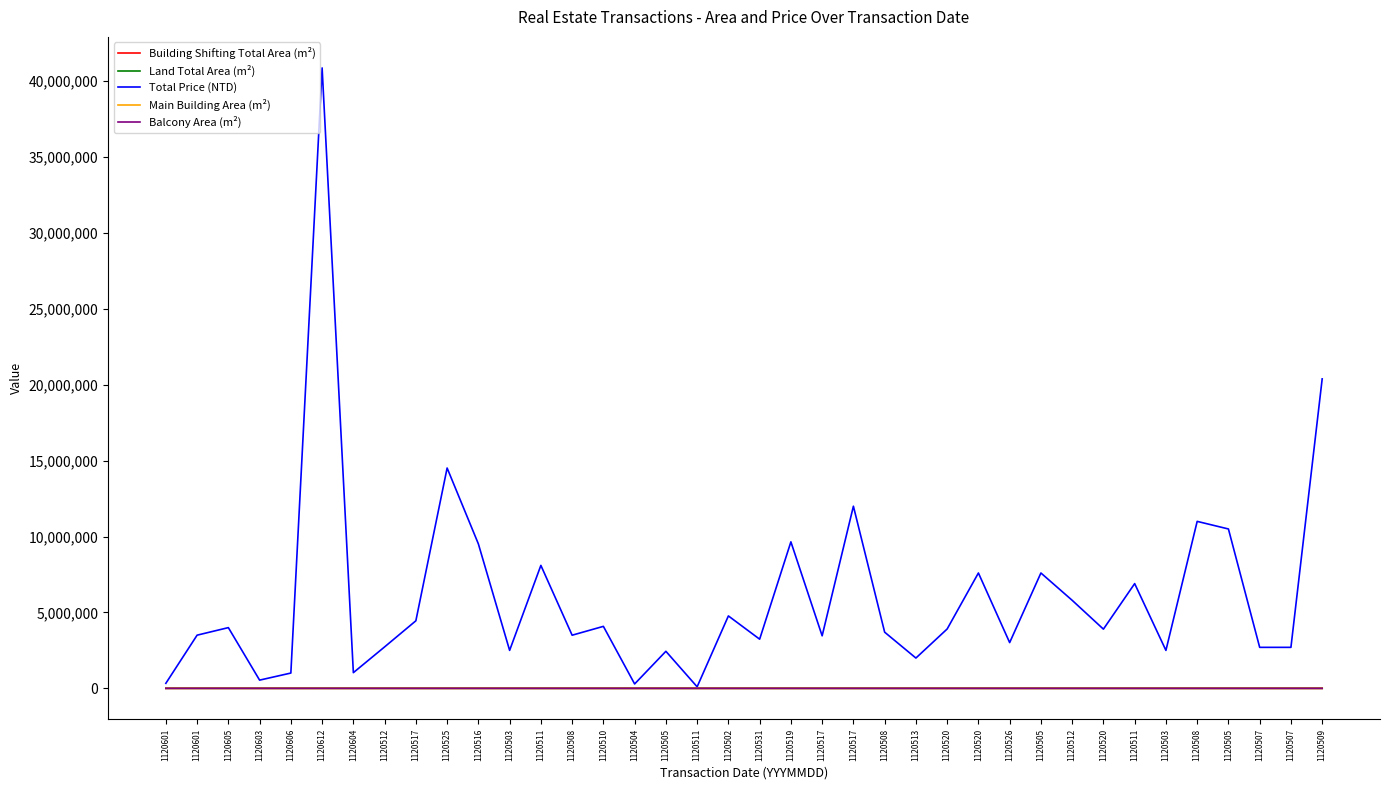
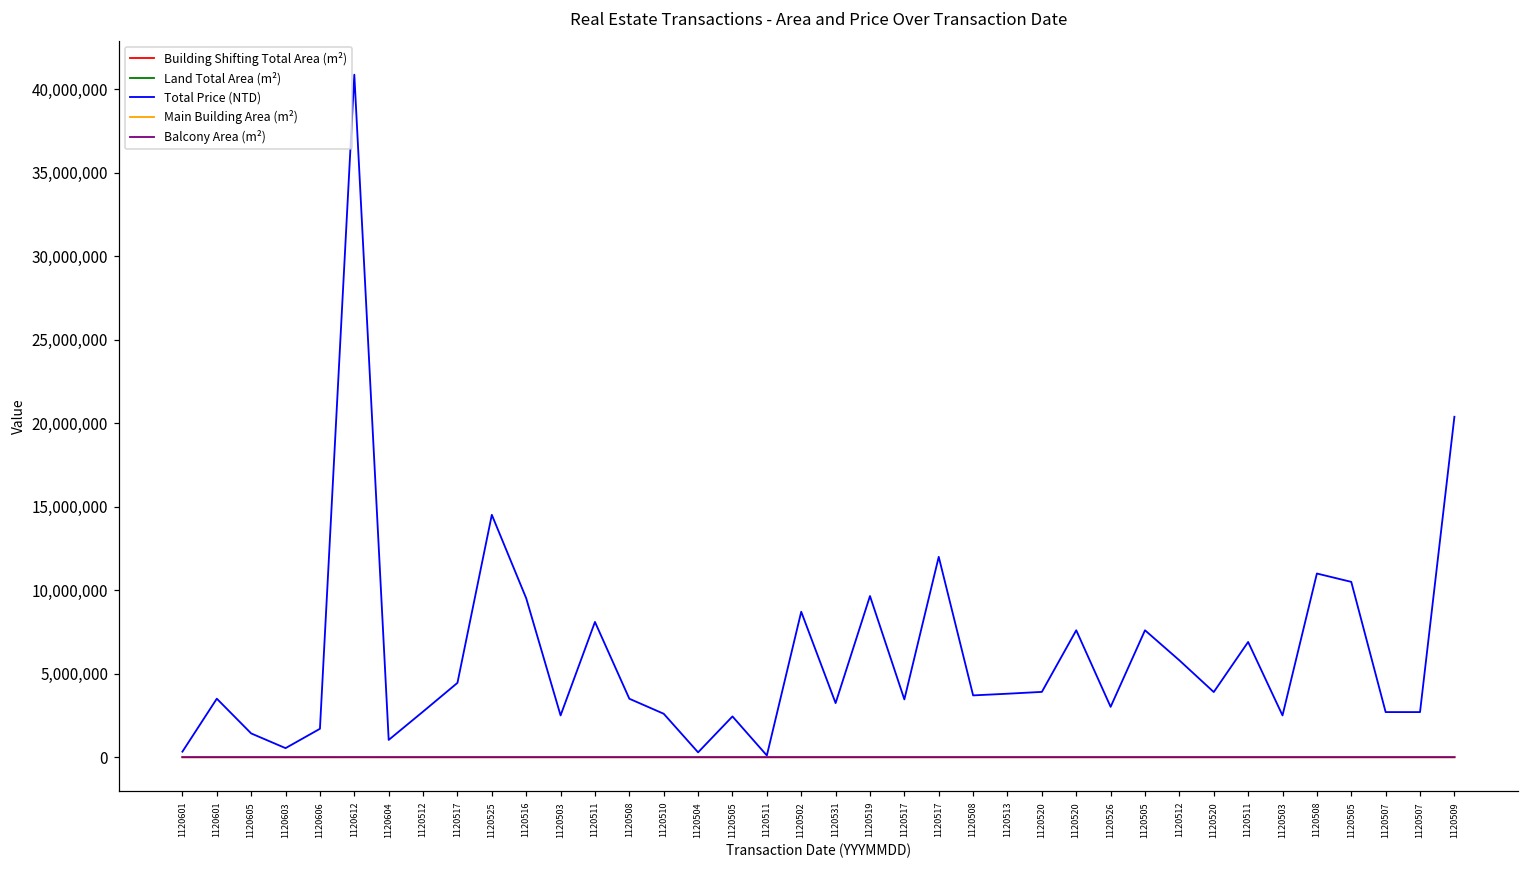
  {
    "Balcony Area (m²)": {
      "1120605": "0",
      "1120603": "0",
      "1120606": "0",
      "1120612": "0",
      "1120604": "0",
      "1120525": "0",
      "1120516": "0",
      "1120510": "0",
      "1120504": "0",
      "1120502": "0",
      "1120531": "0",
      "1120519": "0",
      "1120513": "0",
      "1120526": "0",
      "1120509": "0"
    },
    "Total Price (NTD)": {
-     "1120605": "4,000,000",
+     "1120605": "1,400,000",
      "1120603": "500,000",
-     "1120606": "1,000,000",
+     "1120606": "1,700,000",
      "1120612": "40,900,000",
      "1120604": "1,000,000",
      "1120525": "14,500,000",
      "1120516": "9,500,000",
-     "1120510": "4,100,000",
+     "1120510": "2,600,000",
      "1120504": "300,000",
-     "1120502": "4,800,000",
+     "1120502": "8,700,000",
      "1120531": "3,200,000",
      "1120519": "9,700,000",
-     "1120513": "2,000,000",
+     "1120513": "3,800,000",
      "1120526": "3,000,000",
      "1120509": "20,400,000"
    }
  }
